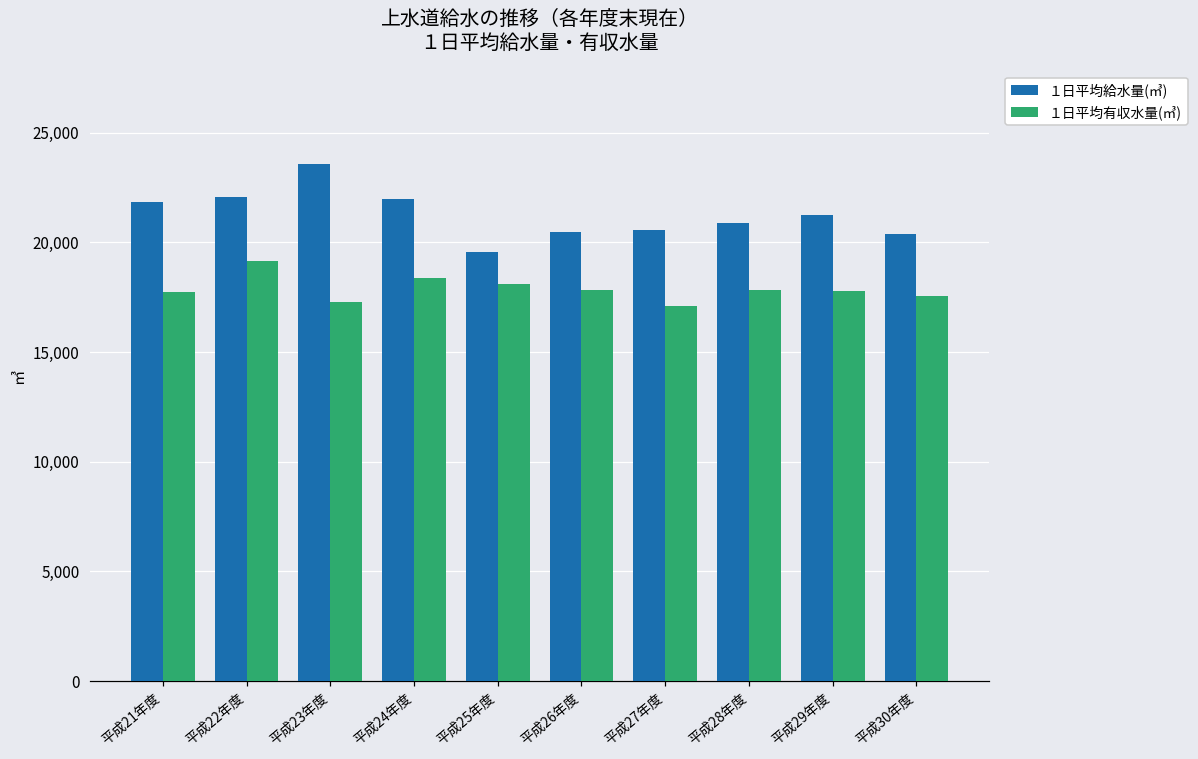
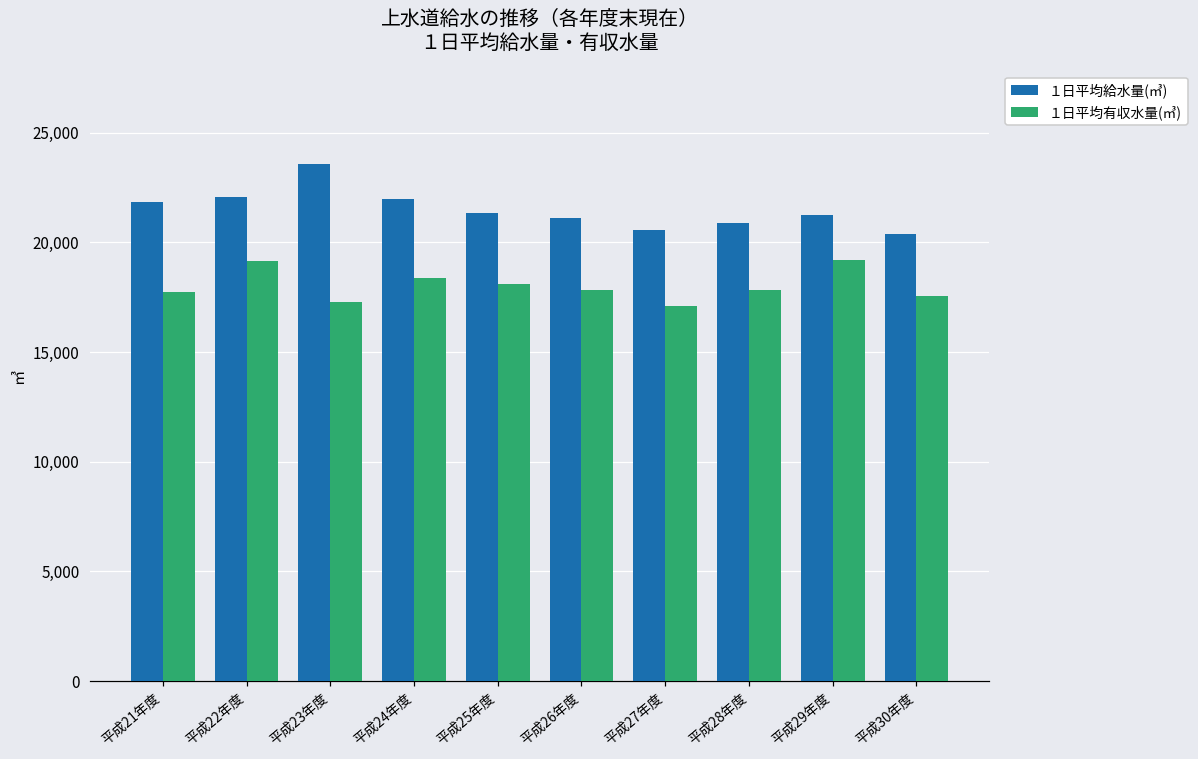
  {
    "１日平均給水量(㎥)": {
      "平成21年度": "21,800",
      "平成22年度": "22,100",
      "平成23年度": "23,600",
      "平成24年度": "22,000",
-     "平成25年度": "19,600",
-     "平成26年度": "20,500",
+     "平成25年度": "21,400",
+     "平成26年度": "21,100",
      "平成27年度": "20,600",
      "平成28年度": "20,900",
      "平成29年度": "21,300",
      "平成30年度": "20,400"
    },
    "１日平均有収水量(㎥)": {
      "平成21年度": "17,700",
      "平成22年度": "19,100",
      "平成23年度": "17,300",
      "平成24年度": "18,400",
      "平成25年度": "18,100",
      "平成26年度": "17,800",
      "平成27年度": "17,100",
      "平成28年度": "17,800",
-     "平成29年度": "17,800",
+     "平成29年度": "19,200",
      "平成30年度": "17,600"
    }
  }
